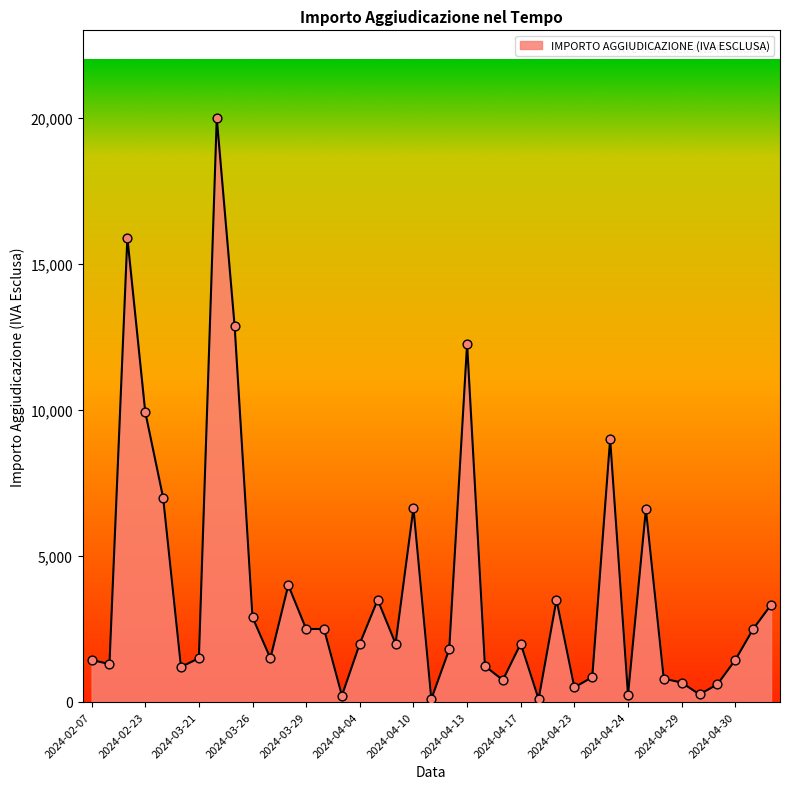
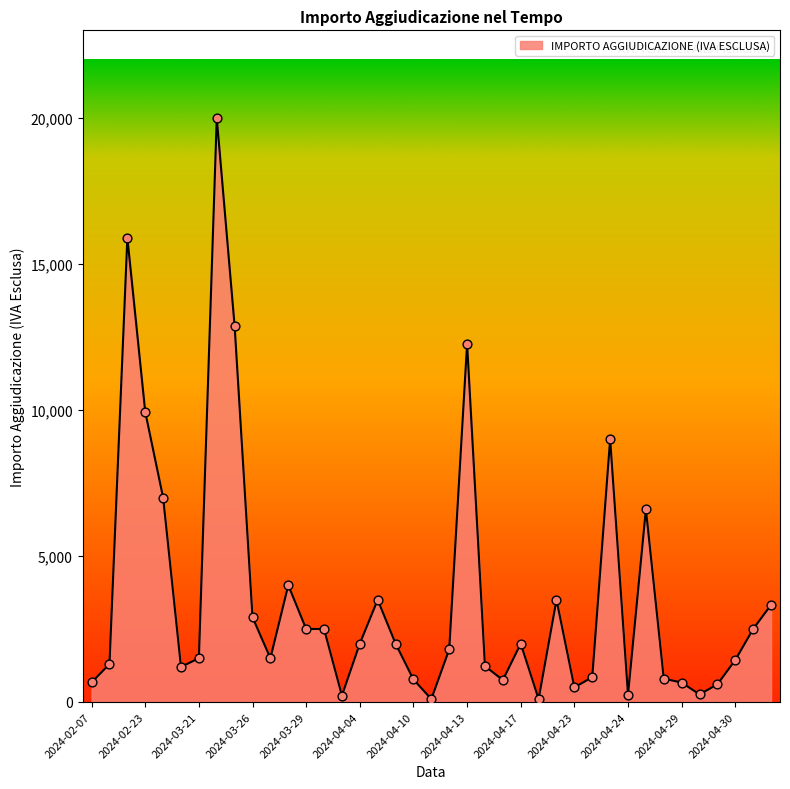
  {
-   "2024-02-07": "1,400",
+   "2024-02-07": "700",
    "2024-02-23": "9,900",
    "2024-04-04": "2,000",
-   "2024-04-10": "6,600",
+   "2024-04-10": "800",
    "2024-04-23": "500"
  }
